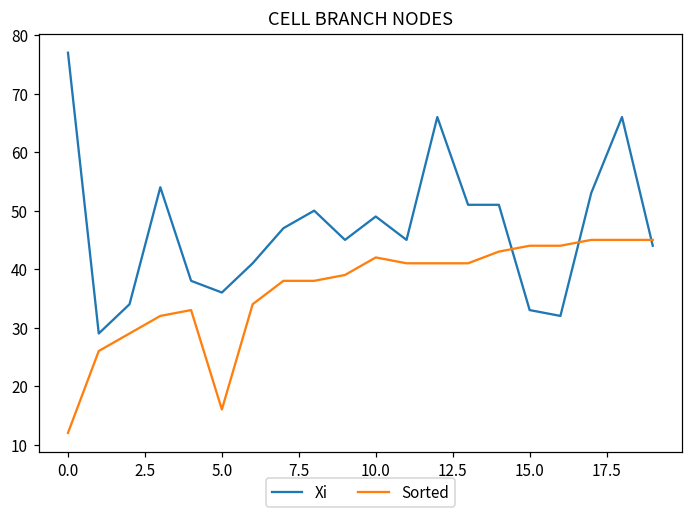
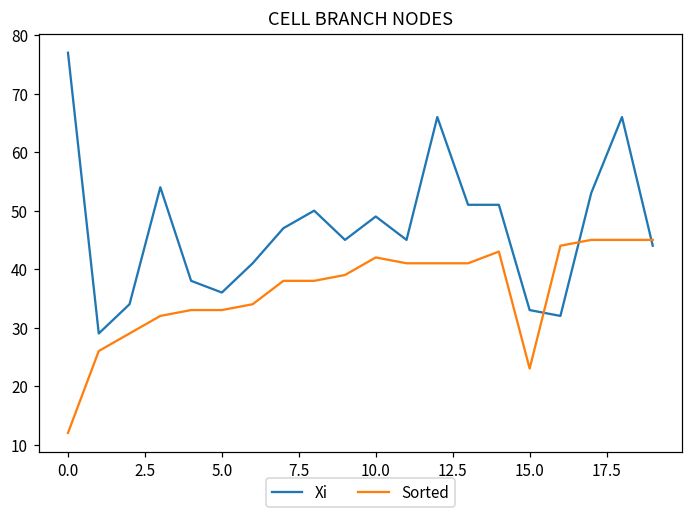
  {
    "Xi": {
      "0.0": 77,
      "5.0": 36,
      "10.0": 49,
      "15.0": 33
    },
    "Sorted": {
      "0.0": 12,
-     "5.0": 16,
+     "5.0": 33,
      "10.0": 42,
-     "15.0": 44
+     "15.0": 23
    }
  }
